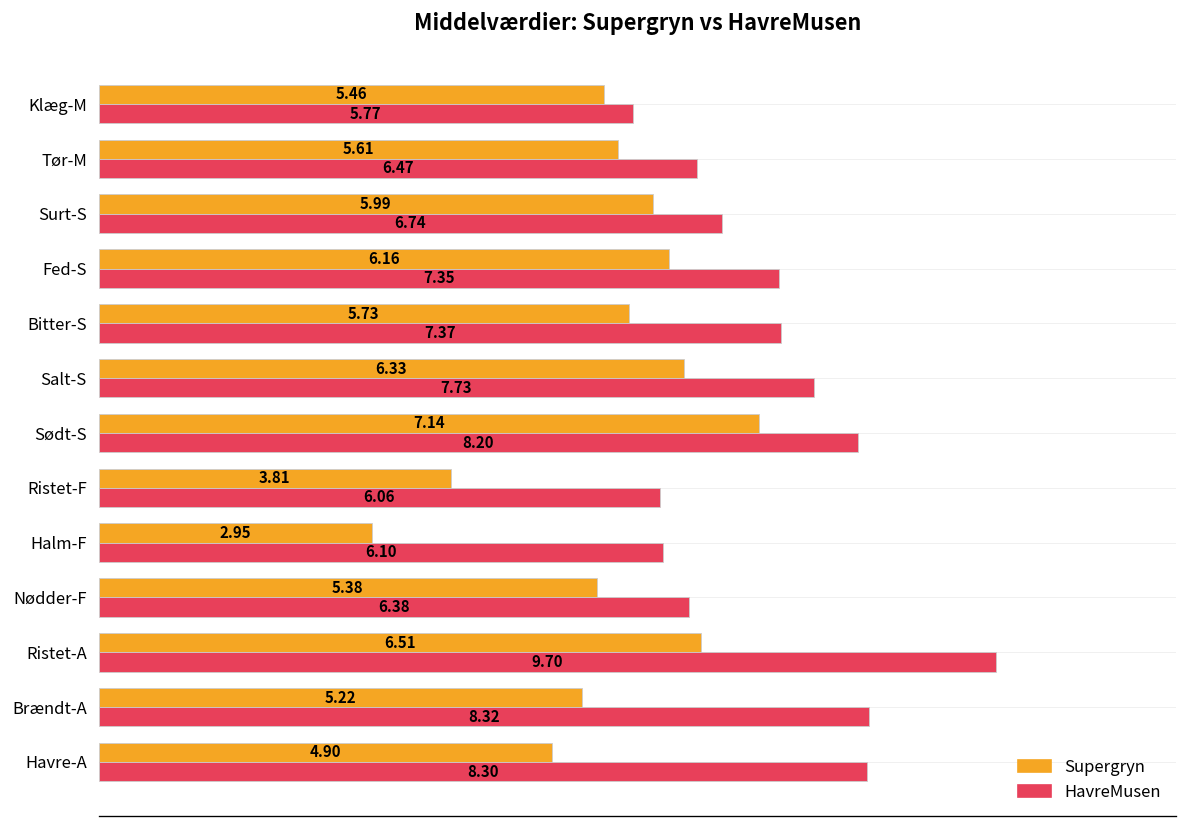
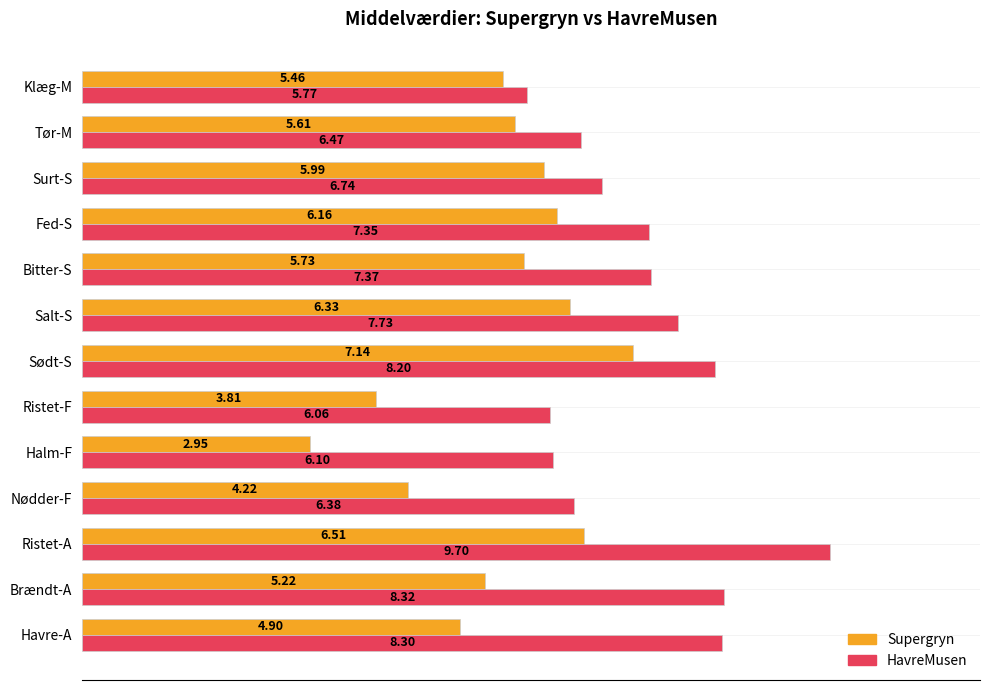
  {
    "Supergryn": {
      "Klæg-M": 5.46,
      "Tør-M": 5.61,
      "Surt-S": 5.99,
      "Fed-S": 6.16,
      "Bitter-S": 5.73,
      "Salt-S": 6.33,
      "Sødt-S": 7.14,
      "Ristet-F": 3.81,
      "Halm-F": 2.95,
-     "Nødder-F": 5.38,
+     "Nødder-F": 4.22,
      "Ristet-A": 6.51,
      "Brændt-A": 5.22,
      "Havre-A": 4.90
    },
    "HavreMusen": {
      "Klæg-M": 5.77,
      "Tør-M": 6.47,
      "Surt-S": 6.74,
      "Fed-S": 7.35,
      "Bitter-S": 7.37,
      "Salt-S": 7.73,
      "Sødt-S": 8.20,
      "Ristet-F": 6.06,
      "Halm-F": 6.10,
      "Nødder-F": 6.38,
      "Ristet-A": 9.70,
      "Brændt-A": 8.32,
      "Havre-A": 8.30
    }
  }
